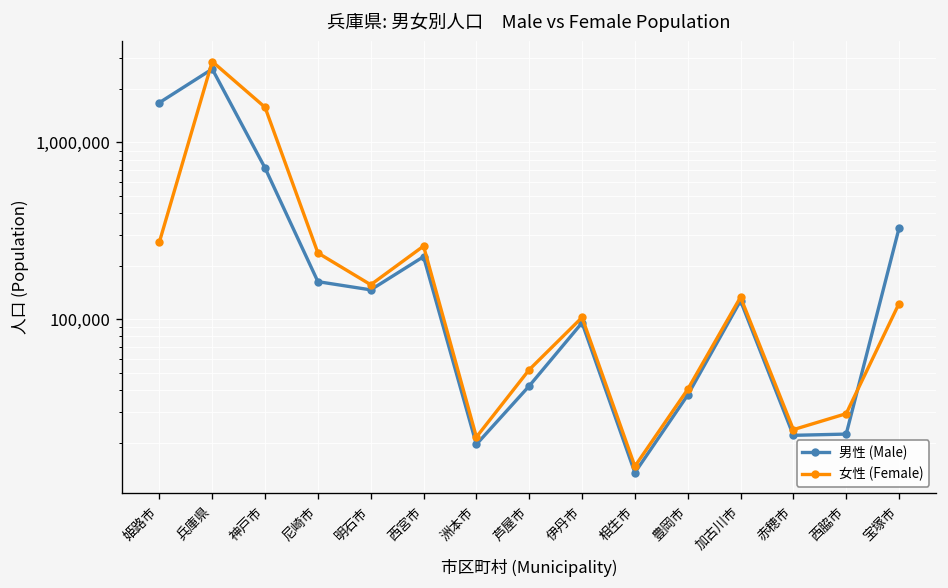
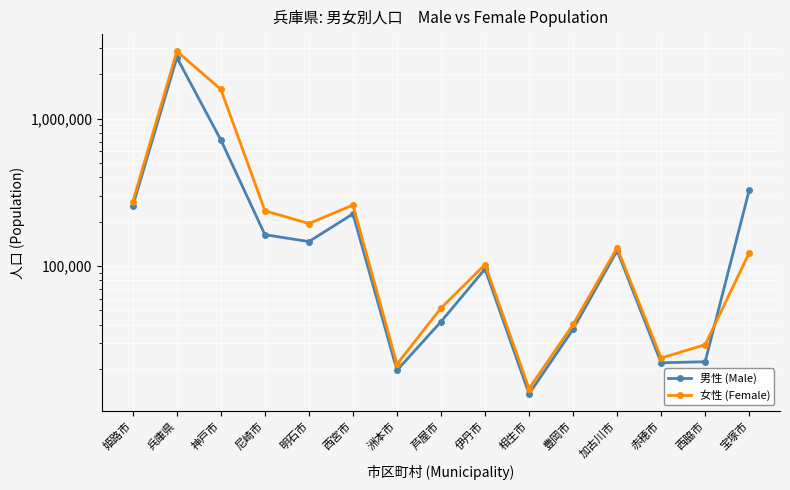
  {
    "男性 (Male)": {
-     "姫路市": "1,700,000",
+     "姫路市": "260,000",
      "兵庫県": "2,600,000",
      "神戸市": "700,000",
      "尼崎市": "160,000",
      "明石市": "150,000",
      "西宮市": "230,000",
      "洲本市": "20,000",
      "芦屋市": "42,000",
      "伊丹市": "100,000",
      "相生市": "14,000",
      "豊岡市": "37,000",
      "加古川市": "130,000",
      "赤穂市": "22,000",
      "西脇市": "22,000",
      "宝塚市": "330,000"
    },
    "女性 (Female)": {
      "姫路市": "270,000",
      "兵庫県": "2,900,000",
      "神戸市": "1,600,000",
      "尼崎市": "240,000",
-     "明石市": "160,000",
+     "明石市": "190,000",
      "西宮市": "260,000",
      "洲本市": "22,000",
      "芦屋市": "52,000",
      "伊丹市": "100,000",
      "相生市": "15,000",
      "豊岡市": "40,000",
      "加古川市": "130,000",
      "赤穂市": "24,000",
      "西脇市": "29,000",
      "宝塚市": "120,000"
    }
  }
